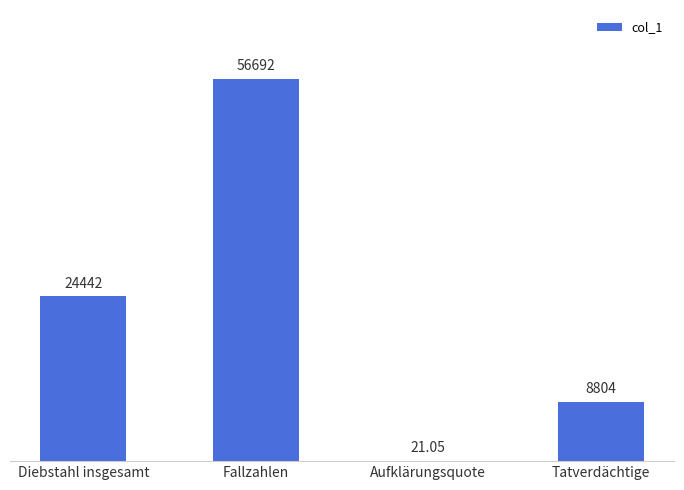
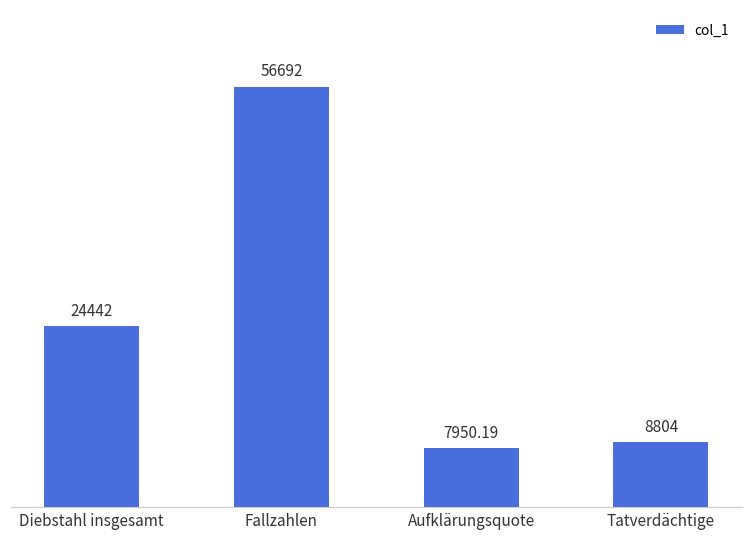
  {
    "Diebstahl insgesamt": 24442,
    "Fallzahlen": 56692,
-   "Aufklärungsquote": 21.05,
+   "Aufklärungsquote": 7950.19,
    "Tatverdächtige": 8804
  }
